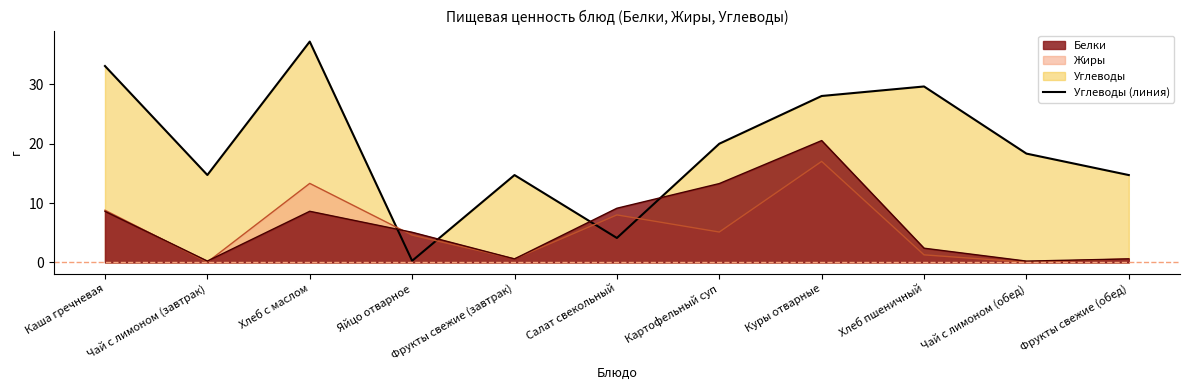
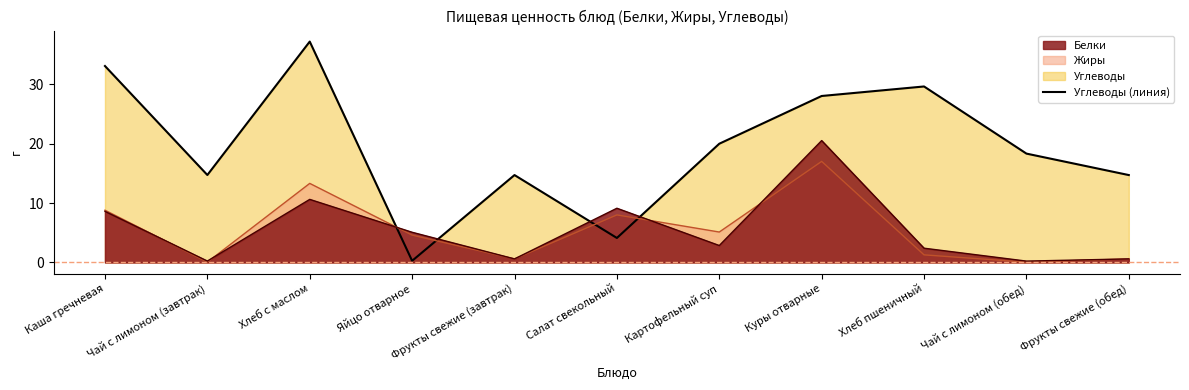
  {
    "Белки": {
-     "Хлеб с маслом": 9,
+     "Хлеб с маслом": 11,
      "Яйцо отварное": 5,
      "Салат свекольный": 9,
-     "Картофельный суп": 13,
+     "Картофельный суп": 3,
      "Куры отварные": 21,
      "Хлеб пшеничный": 2
    }
  }
